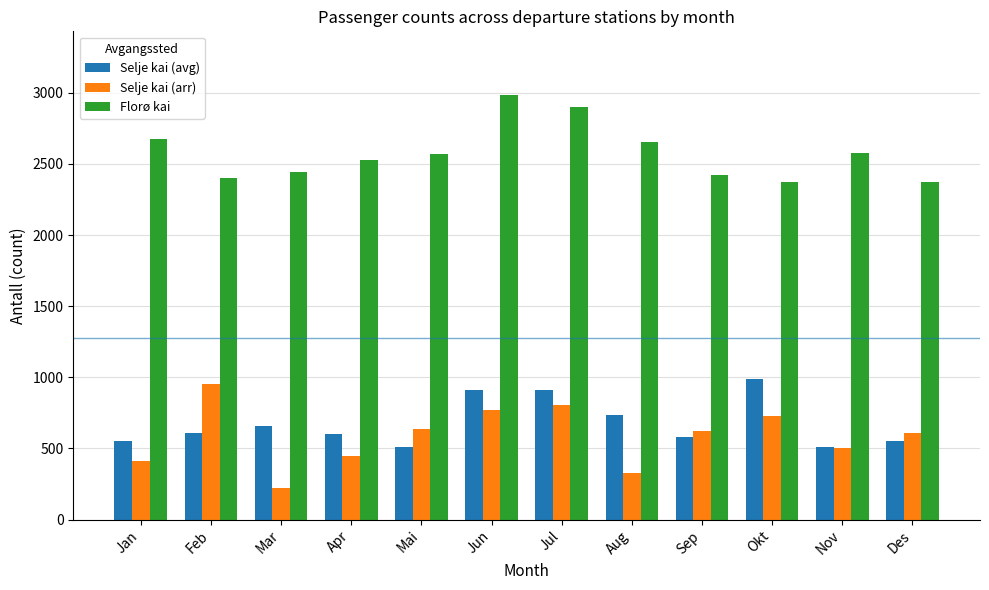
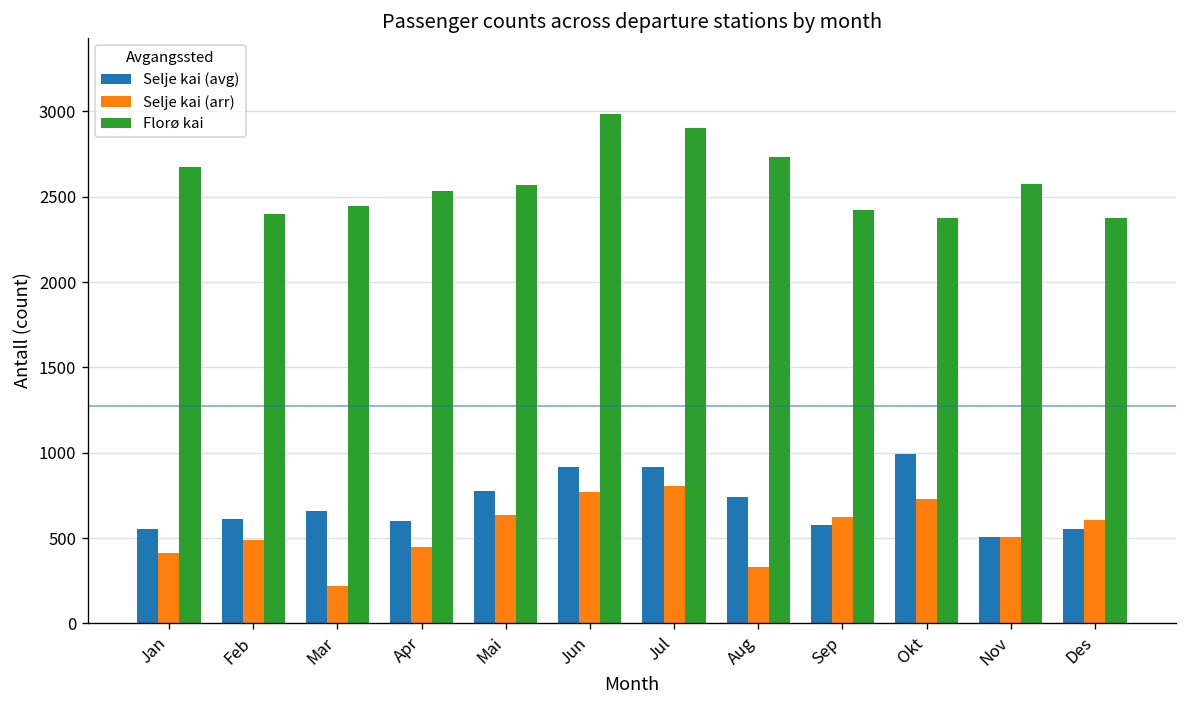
  {
    "Selje kai (avg)": {
      "Jan": 550,
      "Feb": 610,
      "Mar": 660,
      "Apr": 600,
-     "Mai": 510,
+     "Mai": 780,
      "Jun": 910,
      "Jul": 910,
      "Aug": 740,
      "Sep": 580,
      "Okt": 990,
      "Nov": 510,
      "Des": 550
    },
    "Selje kai (arr)": {
      "Jan": 410,
-     "Feb": 950,
+     "Feb": 490,
      "Mar": 220,
      "Apr": 450,
      "Mai": 630,
      "Jun": 770,
      "Jul": 810,
      "Aug": 330,
      "Sep": 620,
      "Okt": 730,
      "Nov": 510,
      "Des": 610
    },
    "Florø kai": {
      "Jan": 2670,
      "Feb": 2400,
      "Mar": 2450,
      "Apr": 2530,
      "Mai": 2570,
      "Jun": 2990,
      "Jul": 2900,
-     "Aug": 2660,
+     "Aug": 2730,
      "Sep": 2420,
      "Okt": 2380,
      "Nov": 2580,
      "Des": 2370
    }
  }
